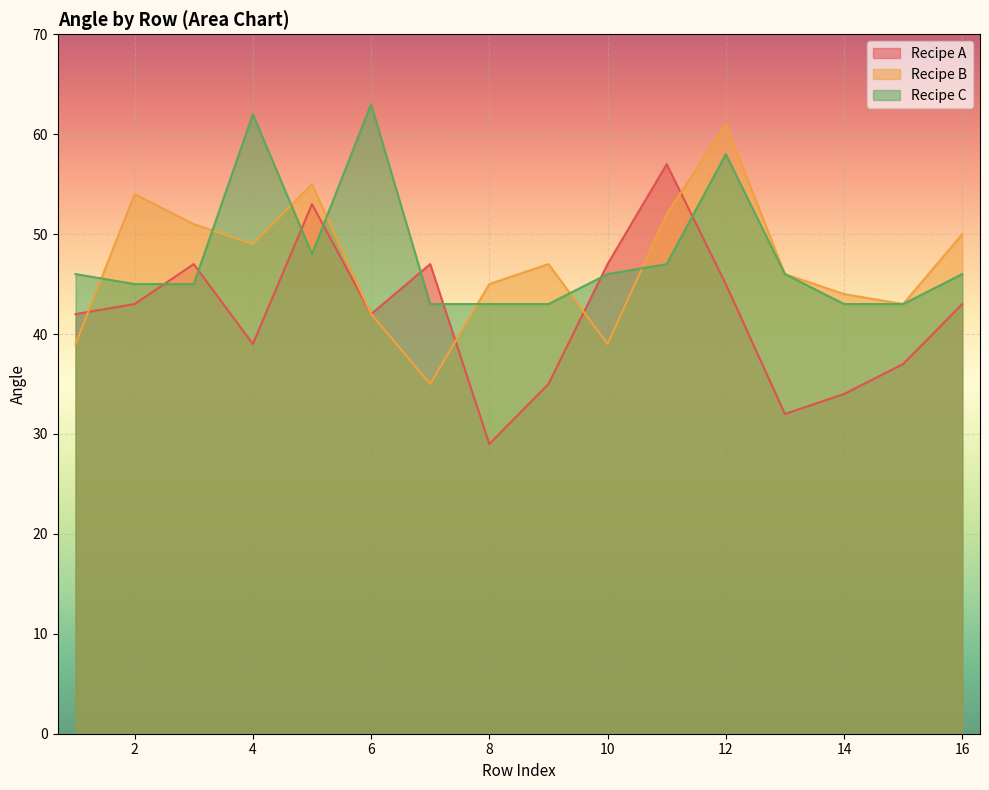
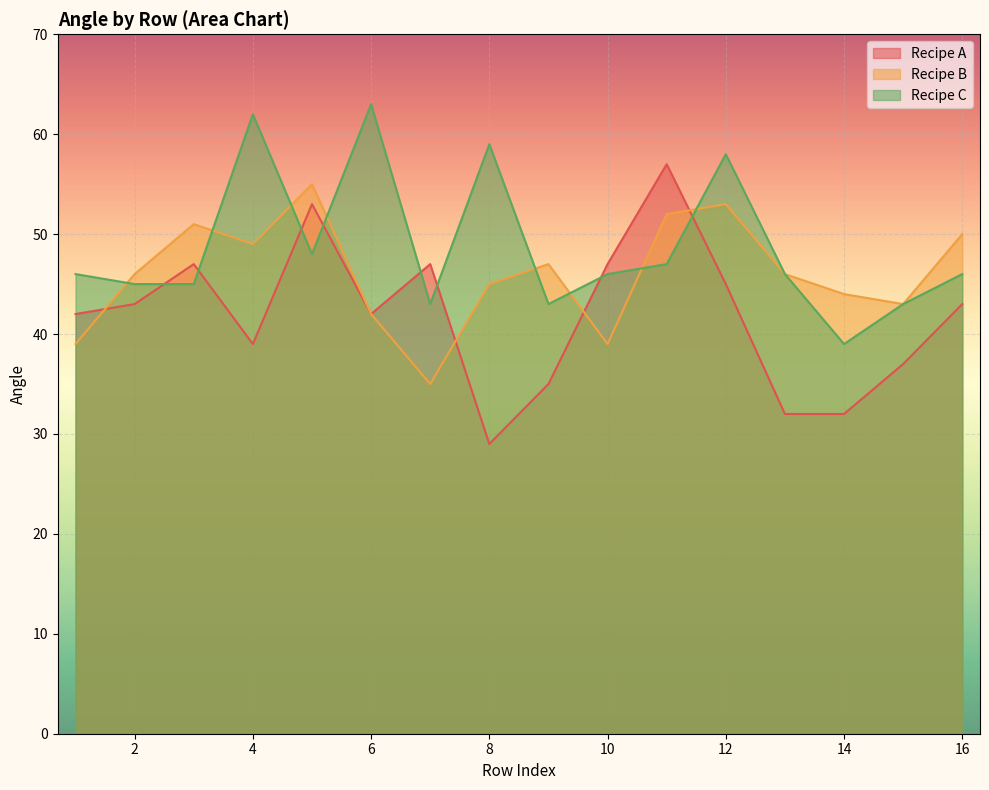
  {
    "Recipe A": {
      "2": 43,
      "4": 39,
      "8": 29,
      "10": 47,
      "12": 45,
-     "14": 34,
+     "14": 32,
      "16": 43
    },
    "Recipe B": {
-     "2": 54,
+     "2": 46,
      "4": 49,
      "8": 45,
      "10": 39,
-     "12": 61,
+     "12": 53,
      "14": 44,
      "16": 50
    },
    "Recipe C": {
      "2": 45,
      "4": 62,
      "6": 63,
-     "8": 43,
+     "8": 59,
      "10": 46,
      "12": 58,
-     "14": 43,
+     "14": 39,
      "16": 46
    }
  }
